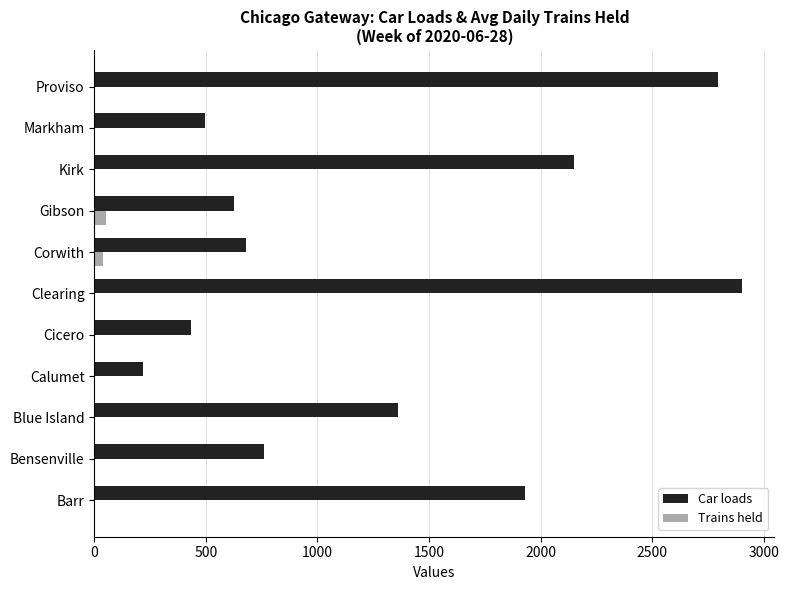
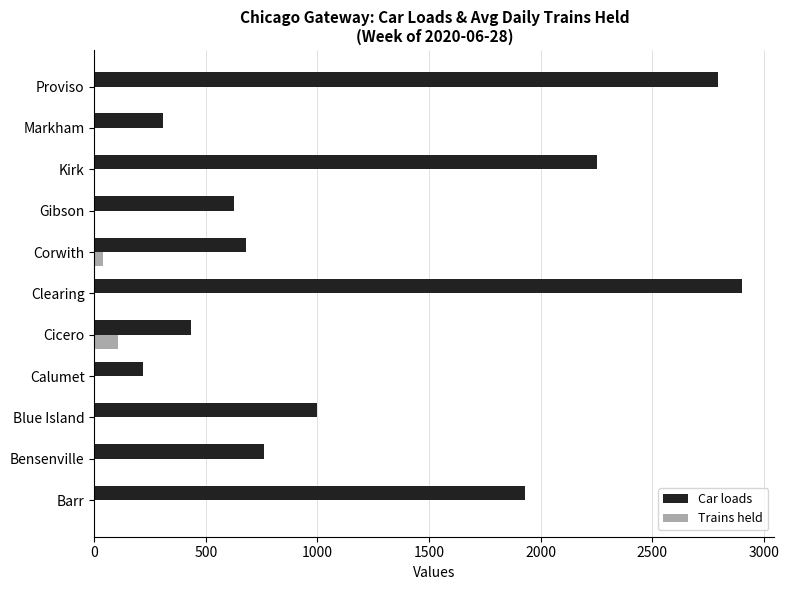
  {
    "Car loads": {
      "Proviso": 2800,
-     "Markham": 500,
-     "Kirk": 2150,
+     "Markham": 310,
+     "Kirk": 2260,
      "Gibson": 630,
      "Corwith": 680,
      "Clearing": 2900,
      "Cicero": 440,
      "Calumet": 220,
-     "Blue Island": 1360,
+     "Blue Island": 1000,
      "Bensenville": 760,
      "Barr": 1930
    },
    "Trains held": {
      "Proviso": 0,
      "Markham": 0,
      "Kirk": 0,
-     "Gibson": 50,
+     "Gibson": 0,
      "Corwith": 40,
      "Clearing": 0,
-     "Cicero": 0,
+     "Cicero": 100,
      "Calumet": 0,
      "Blue Island": 0,
      "Bensenville": 0,
      "Barr": 0
    }
  }
